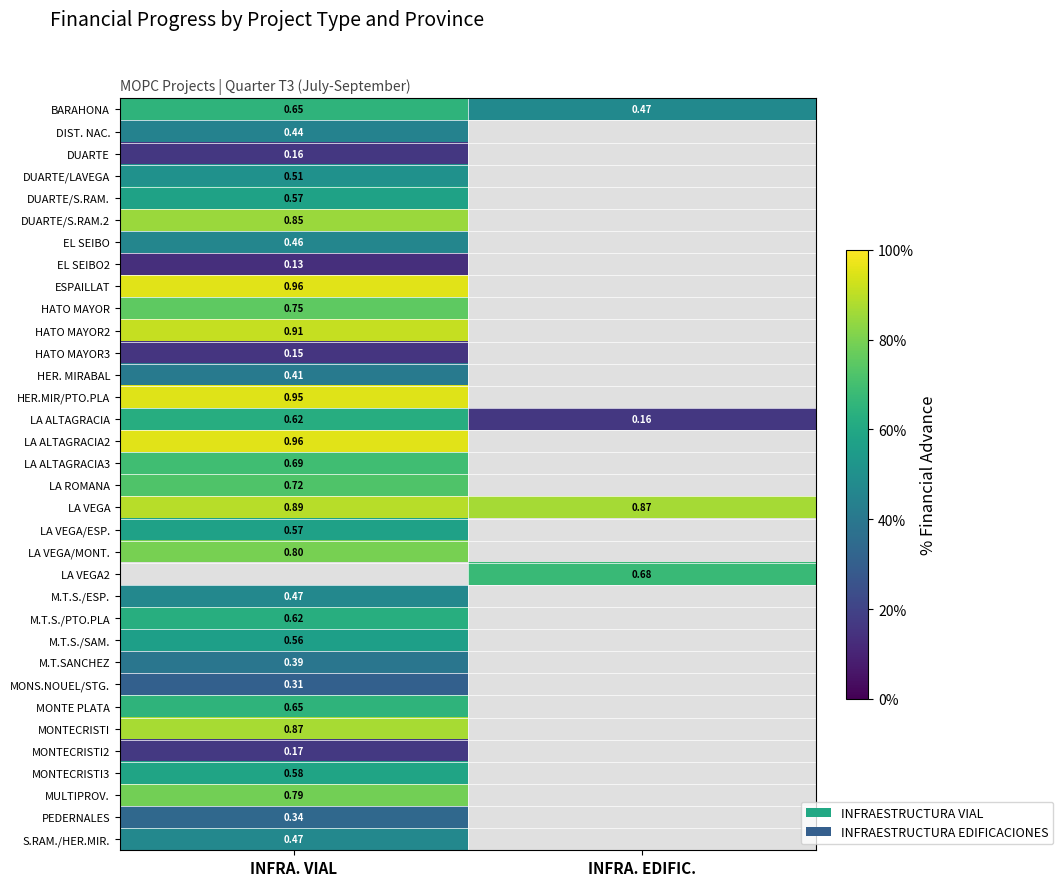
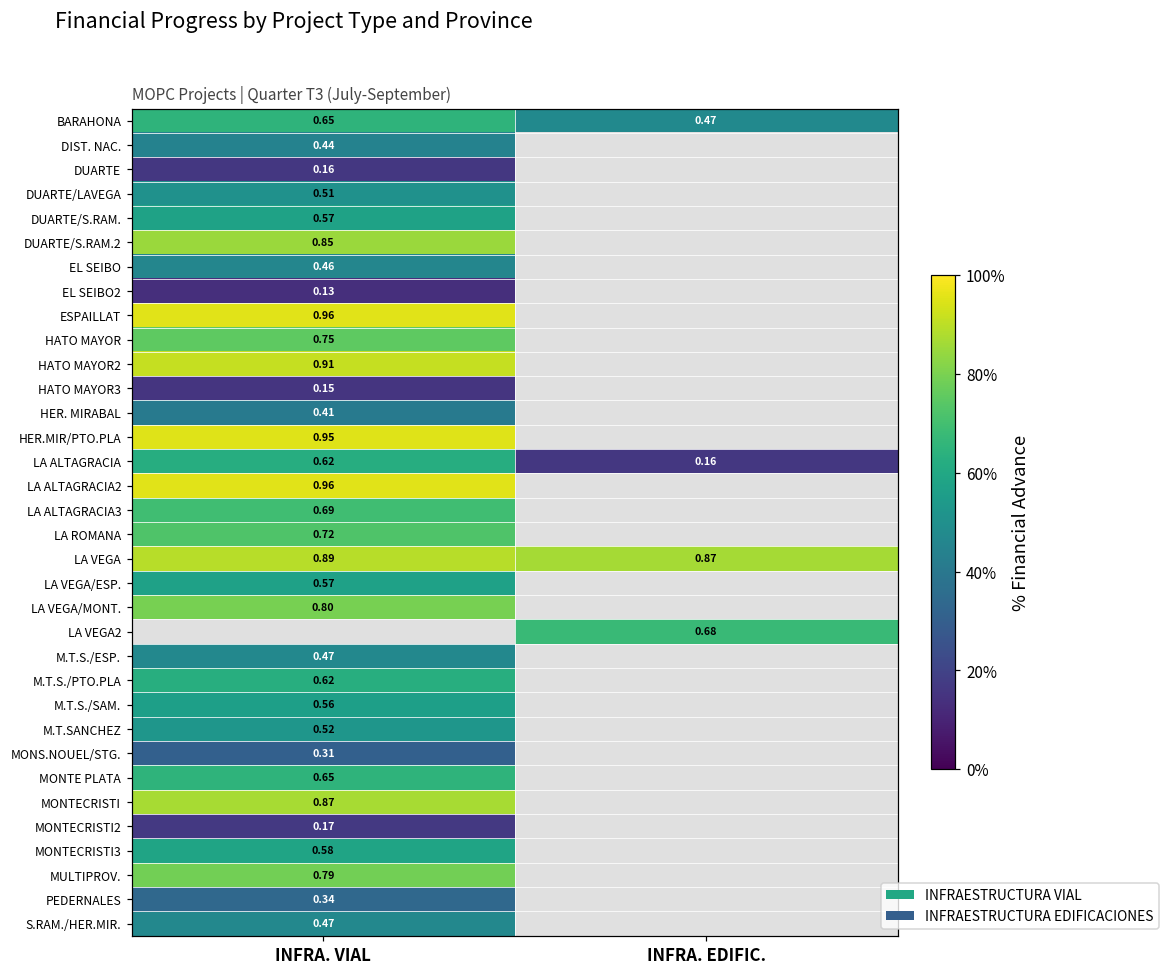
  {
    "BARAHONA": {
      "INFRA. VIAL": 0.65,
      "INFRA. EDIFIC.": 0.47
    },
    "DIST. NAC.": {
      "INFRA. VIAL": 0.44
    },
    "DUARTE": {
      "INFRA. VIAL": 0.16
    },
    "DUARTE/LAVEGA": {
      "INFRA. VIAL": 0.51
    },
    "DUARTE/S.RAM.": {
      "INFRA. VIAL": 0.57
    },
    "DUARTE/S.RAM.2": {
      "INFRA. VIAL": 0.85
    },
    "EL SEIBO": {
      "INFRA. VIAL": 0.46
    },
    "EL SEIBO2": {
      "INFRA. VIAL": 0.13
    },
    "ESPAILLAT": {
      "INFRA. VIAL": 0.96
    },
    "HATO MAYOR": {
      "INFRA. VIAL": 0.75
    },
    "HATO MAYOR2": {
      "INFRA. VIAL": 0.91
    },
    "HATO MAYOR3": {
      "INFRA. VIAL": 0.15
    },
    "HER. MIRABAL": {
      "INFRA. VIAL": 0.41
    },
    "HER.MIR/PTO.PLA": {
      "INFRA. VIAL": 0.95
    },
    "LA ALTAGRACIA": {
      "INFRA. VIAL": 0.62,
      "INFRA. EDIFIC.": 0.16
    },
    "LA ALTAGRACIA2": {
      "INFRA. VIAL": 0.96
    },
    "LA ALTAGRACIA3": {
      "INFRA. VIAL": 0.69
    },
    "LA ROMANA": {
      "INFRA. VIAL": 0.72
    },
    "LA VEGA": {
      "INFRA. VIAL": 0.89,
      "INFRA. EDIFIC.": 0.87
    },
    "LA VEGA/ESP.": {
      "INFRA. VIAL": 0.57
    },
    "LA VEGA/MONT.": {
      "INFRA. VIAL": 0.80
    },
    "LA VEGA2": {
      "INFRA. EDIFIC.": 0.68
    },
    "M.T.S./ESP.": {
      "INFRA. VIAL": 0.47
    },
    "M.T.S./PTO.PLA": {
      "INFRA. VIAL": 0.62
    },
    "M.T.S./SAM.": {
      "INFRA. VIAL": 0.56
    },
    "M.T.SANCHEZ": {
-     "INFRA. VIAL": 0.39
+     "INFRA. VIAL": 0.52
    },
    "MONS.NOUEL/STG.": {
      "INFRA. VIAL": 0.31
    },
    "MONTE PLATA": {
      "INFRA. VIAL": 0.65
    },
    "MONTECRISTI": {
      "INFRA. VIAL": 0.87
    },
    "MONTECRISTI2": {
      "INFRA. VIAL": 0.17
    },
    "MONTECRISTI3": {
      "INFRA. VIAL": 0.58
    },
    "MULTIPROV.": {
      "INFRA. VIAL": 0.79
    },
    "PEDERNALES": {
      "INFRA. VIAL": 0.34
    },
    "S.RAM./HER.MIR.": {
      "INFRA. VIAL": 0.47
    }
  }
